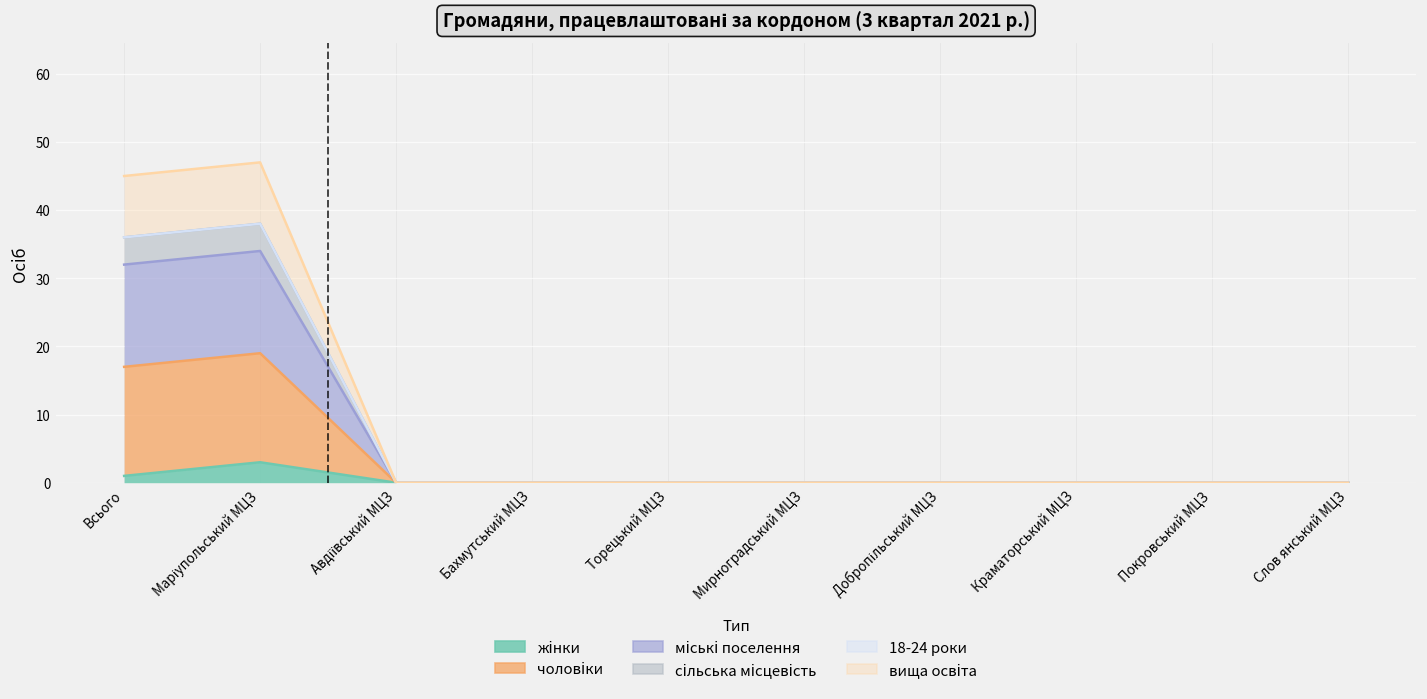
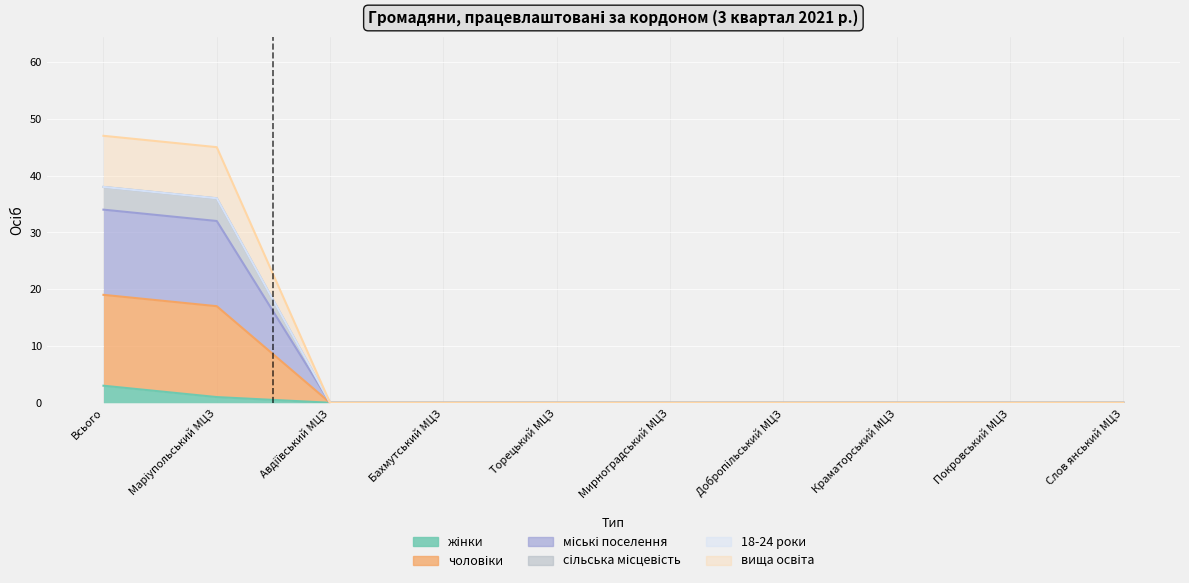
  {
    "жінки": {
-     "Всього": 1,
-     "Маріупольський МЦЗ": 3
+     "Всього": 3,
+     "Маріупольський МЦЗ": 1
    },
    "чоловіки": {
      "Всього": 16,
      "Маріупольський МЦЗ": 16
    },
    "міські поселення": {
      "Всього": 15,
      "Маріупольський МЦЗ": 15
    }
  }
